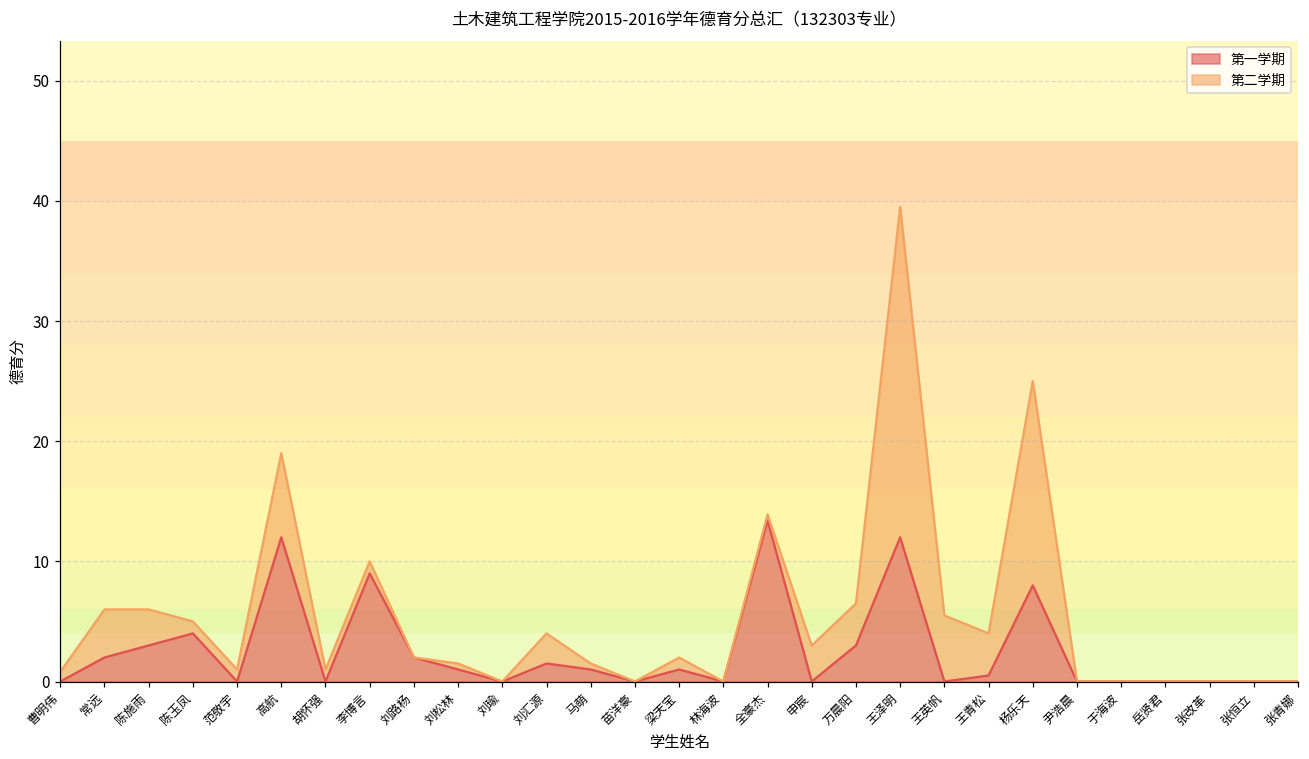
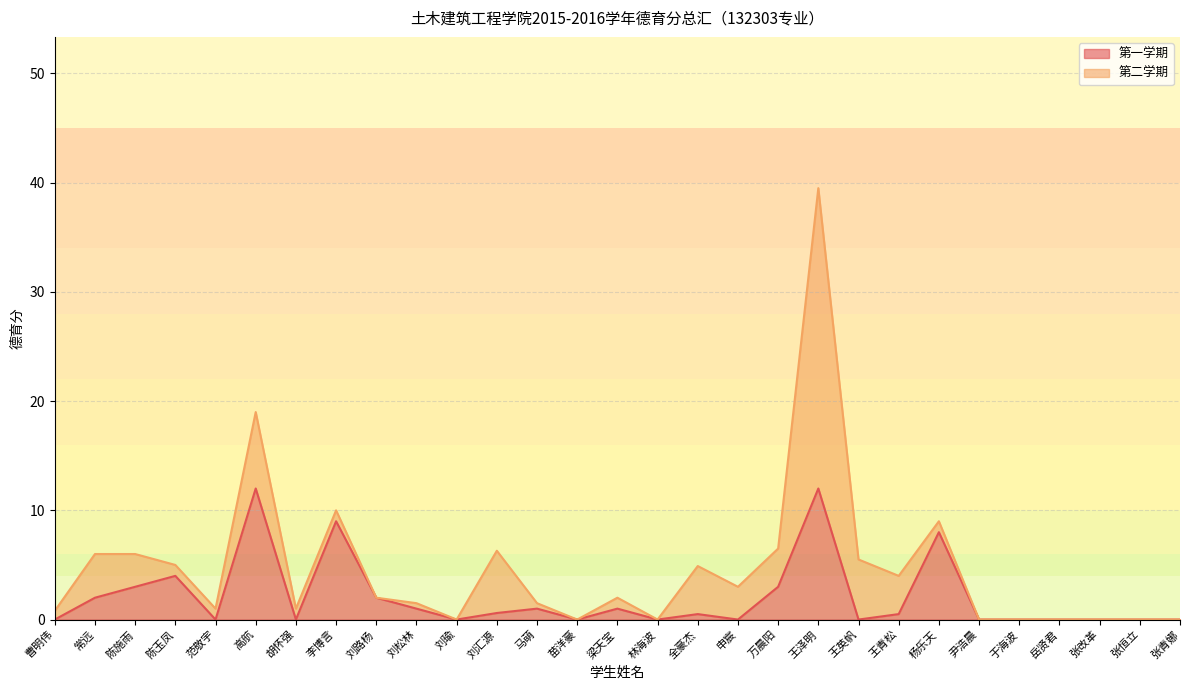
  {
    "第一学期": {
      "曹明伟": 0.0,
      "常远": 2.0,
      "陈施雨": 3.0,
      "陈玉凤": 4.0,
      "范敬宇": 0.0,
      "高航": 12.0,
      "胡怀强": 0.0,
      "李博言": 9.0,
      "刘松林": 1.0,
-     "刘汇源": 1.5,
+     "刘汇源": 0.6,
      "马萌": 1.0,
      "梁天宝": 1.0,
-     "全豪杰": 13.4,
+     "全豪杰": 0.5,
      "申宸": 0.0,
      "万晨阳": 3.0,
      "王泽明": 12.0,
      "王英帆": 0.0,
      "王青松": 0.5,
      "杨乐天": 8.0
    },
    "第二学期": {
      "曹明伟": 0.8,
      "常远": 4.0,
      "陈施雨": 3.0,
      "陈玉凤": 1.0,
      "范敬宇": 1.0,
      "高航": 7.0,
      "胡怀强": 1.0,
      "李博言": 1.0,
      "刘松林": 0.5,
-     "刘汇源": 2.5,
+     "刘汇源": 5.7,
      "马萌": 0.5,
      "梁天宝": 1.0,
-     "全豪杰": 0.5,
+     "全豪杰": 4.4,
      "申宸": 3.0,
      "万晨阳": 3.5,
      "王泽明": 27.5,
      "王英帆": 5.5,
      "王青松": 3.5,
-     "杨乐天": 17
+     "杨乐天": 1
    }
  }
